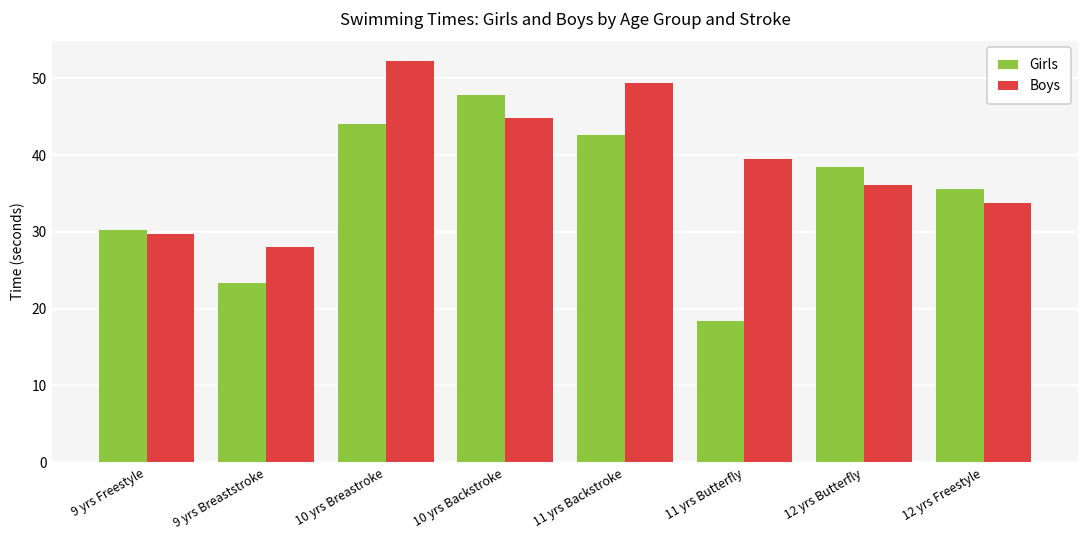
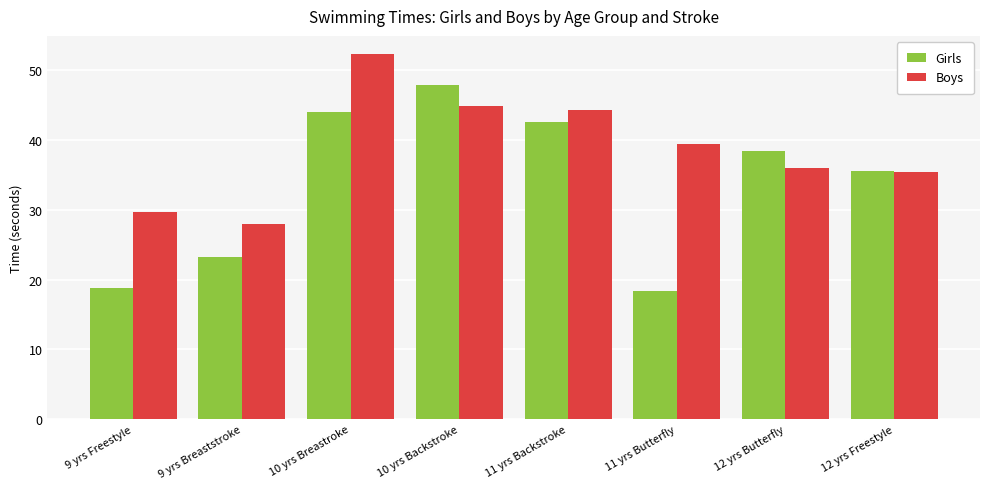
  {
    "Girls": {
-     "9 yrs Freestyle": 30,
+     "9 yrs Freestyle": 19,
      "9 yrs Breaststroke": 23,
      "10 yrs Breastroke": 44,
      "10 yrs Backstroke": 48,
      "11 yrs Backstroke": 43,
      "11 yrs Butterfly": 18,
      "12 yrs Butterfly": 38,
      "12 yrs Freestyle": 36
    },
    "Boys": {
      "9 yrs Freestyle": 30,
      "9 yrs Breaststroke": 28,
      "10 yrs Breastroke": 52,
      "10 yrs Backstroke": 45,
-     "11 yrs Backstroke": 49,
+     "11 yrs Backstroke": 44,
      "11 yrs Butterfly": 39,
      "12 yrs Butterfly": 36,
-     "12 yrs Freestyle": 34
+     "12 yrs Freestyle": 35
    }
  }
